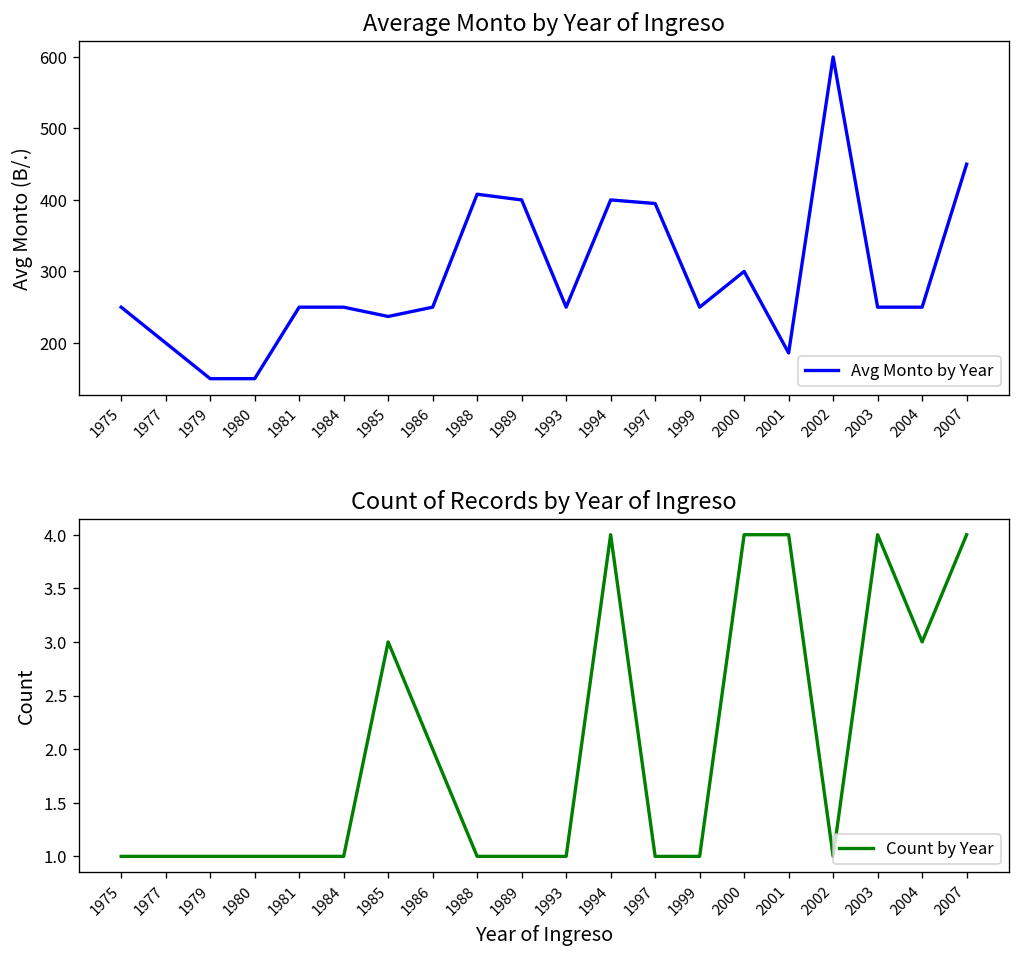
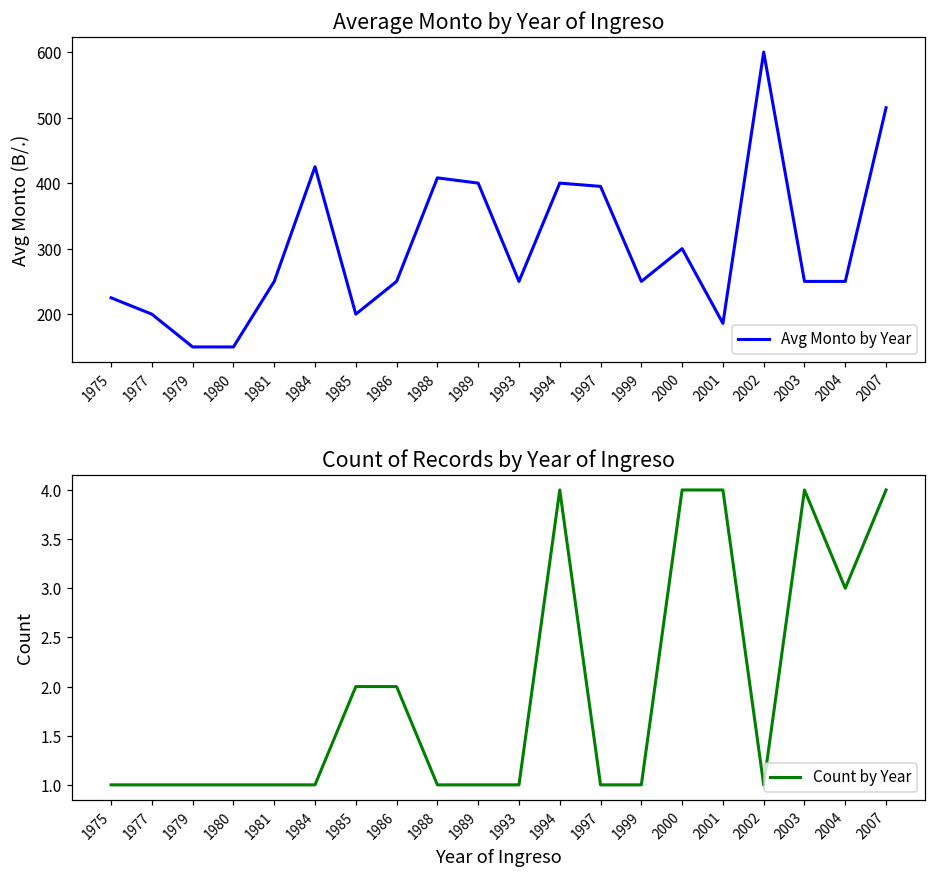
  {
    "Average Monto by Year of Ingreso": {
-     "1975": 250,
+     "1975": 230,
      "1977": 200,
      "1979": 150,
      "1980": 150,
      "1981": 250,
-     "1984": 250,
-     "1985": 240,
+     "1984": 430,
+     "1985": 200,
      "1986": 250,
      "1988": 410,
      "1989": 400,
      "1993": 250,
      "1994": 400,
      "1997": 400,
      "1999": 250,
      "2000": 300,
      "2001": 190,
      "2002": 600,
      "2003": 250,
      "2004": 250,
-     "2007": 450
+     "2007": 520
    },
    "Count of Records by Year of Ingreso": {
      "1975": 1,
      "1977": 1,
      "1979": 1,
      "1980": 1,
      "1981": 1,
      "1984": 1,
-     "1985": 3,
+     "1985": 2,
      "1986": 2,
      "1988": 1,
      "1989": 1,
      "1993": 1,
      "1994": 4,
      "1997": 1,
      "1999": 1,
      "2000": 4,
      "2001": 4,
      "2003": 4,
      "2004": 3,
      "2007": 4
    }
  }
